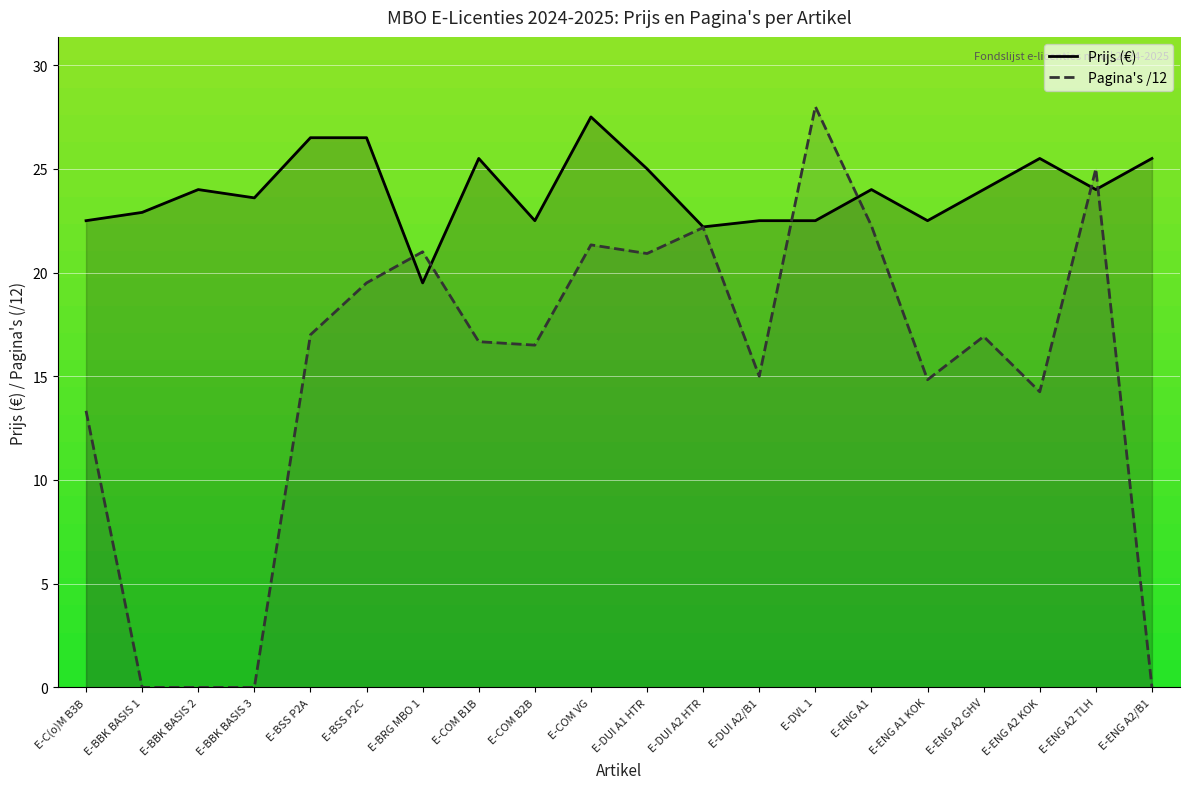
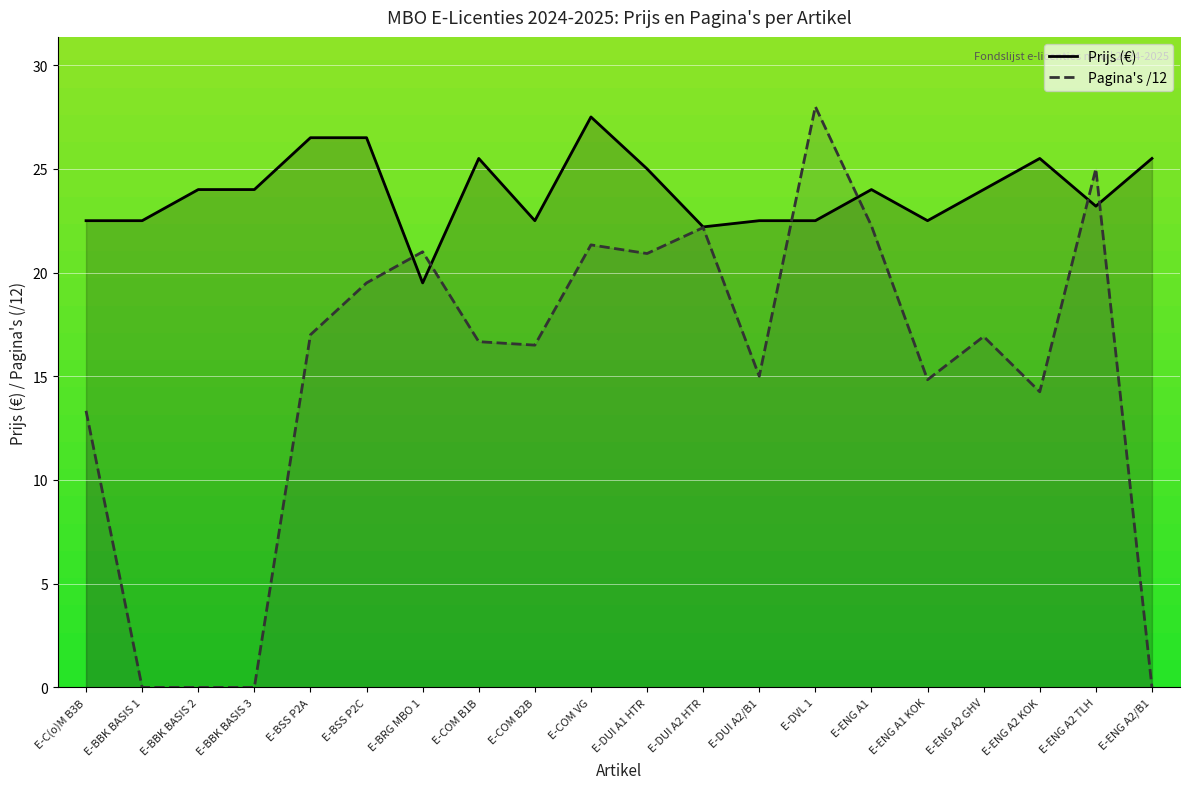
  {
    "Prijs (€)": {
      "E-C(o)M B3B": 22.5,
-     "E-BBK BASIS 1": 22.9,
+     "E-BBK BASIS 1": 22.5,
      "E-BBK BASIS 2": 24.0,
-     "E-BBK BASIS 3": 23.6,
+     "E-BBK BASIS 3": 24.0,
      "E-BSS P2A": 26.5,
      "E-BSS P2C": 26.5,
      "E-BRG MBO 1": 19.5,
      "E-COM B1B": 25.5,
      "E-COM B2B": 22.5,
      "E-COM VG": 27.5,
      "E-DUI A1 HTR": 25.0,
      "E-DUI A2/B1": 22.5,
      "E-DVL 1": 22.5,
      "E-ENG A1": 24.0,
      "E-ENG A1 KOK": 22.5,
      "E-ENG A2 GHV": 24.0,
      "E-ENG A2 KOK": 25.5,
-     "E-ENG A2 TLH": 24.0,
+     "E-ENG A2 TLH": 23.2,
      "E-ENG A2/B1": 25.5
    },
    "Pagina's /12": {
      "E-C(o)M B3B": 13.3,
      "E-BBK BASIS 1": 0.0,
      "E-BBK BASIS 2": 0.0,
      "E-BBK BASIS 3": 0.0,
      "E-BSS P2A": 17.0,
      "E-BSS P2C": 19.5,
      "E-BRG MBO 1": 21.0,
      "E-COM B1B": 16.7,
      "E-COM B2B": 16.5,
      "E-COM VG": 21.3,
      "E-DUI A1 HTR": 20.9,
      "E-DUI A2/B1": 15.0,
      "E-DVL 1": 28.0,
      "E-ENG A1": 22.3,
      "E-ENG A1 KOK": 14.8,
      "E-ENG A2 GHV": 16.9,
      "E-ENG A2 KOK": 14.3,
      "E-ENG A2 TLH": 25.0,
      "E-ENG A2/B1": 0.0
    }
  }
